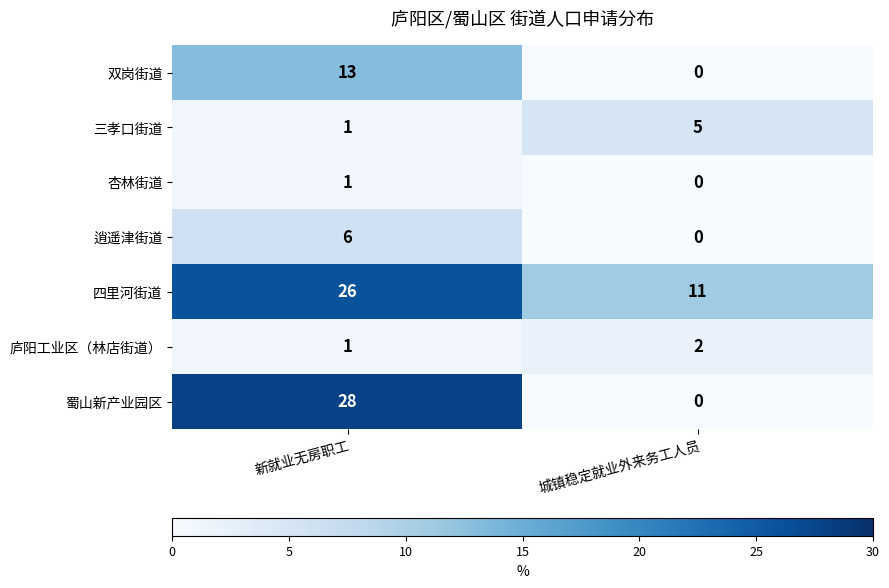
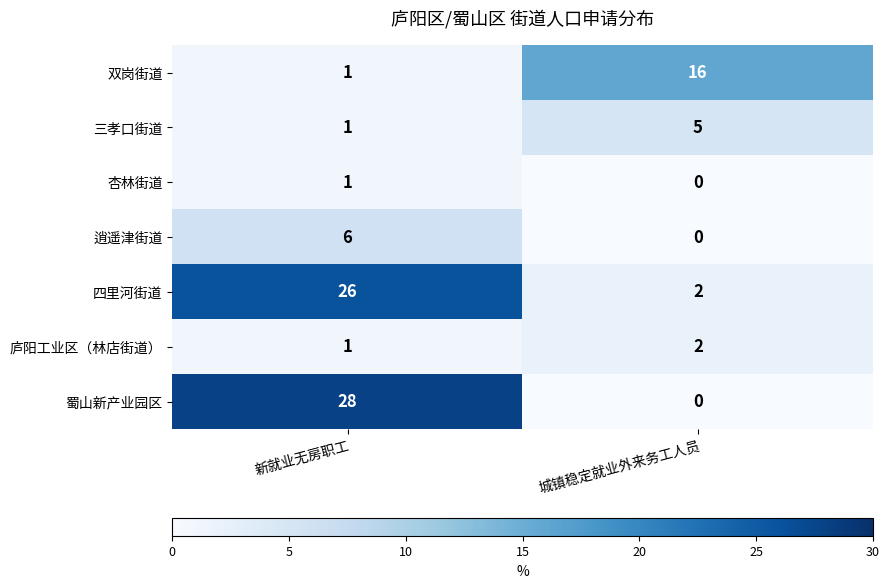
  {
    "双岗街道": {
-     "新就业无房职工": 13,
-     "城镇稳定就业外来务工人员": 0
+     "新就业无房职工": 1,
+     "城镇稳定就业外来务工人员": 16
    },
    "三孝口街道": {
      "新就业无房职工": 1,
      "城镇稳定就业外来务工人员": 5
    },
    "杏林街道": {
      "新就业无房职工": 1,
      "城镇稳定就业外来务工人员": 0
    },
    "逍遥津街道": {
      "新就业无房职工": 6,
      "城镇稳定就业外来务工人员": 0
    },
    "四里河街道": {
      "新就业无房职工": 26,
-     "城镇稳定就业外来务工人员": 11
+     "城镇稳定就业外来务工人员": 2
    },
    "庐阳工业区（林店街道）": {
      "新就业无房职工": 1,
      "城镇稳定就业外来务工人员": 2
    },
    "蜀山新产业园区": {
      "新就业无房职工": 28,
      "城镇稳定就业外来务工人员": 0
    }
  }
